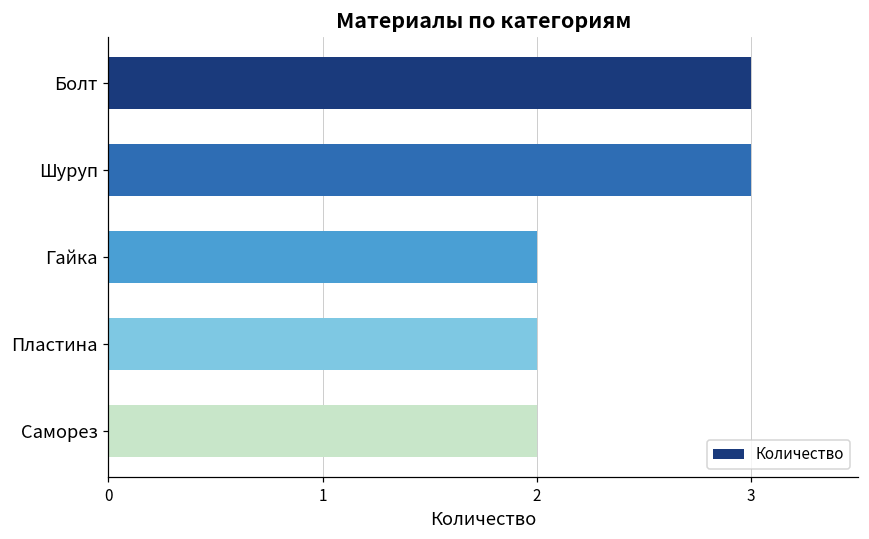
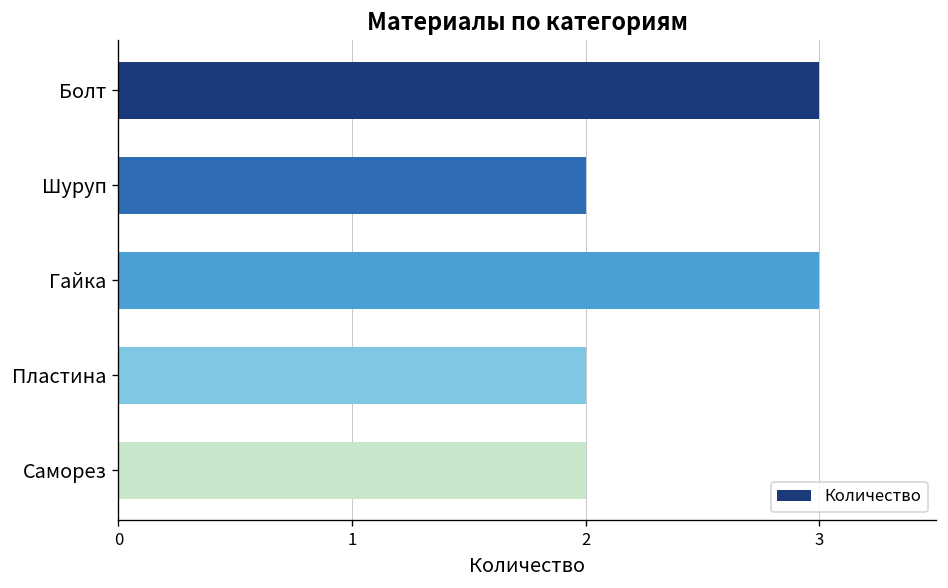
  {
    "Болт": 3,
-   "Шуруп": 3,
-   "Гайка": 2,
+   "Шуруп": 2,
+   "Гайка": 3,
    "Пластина": 2,
    "Саморез": 2
  }
